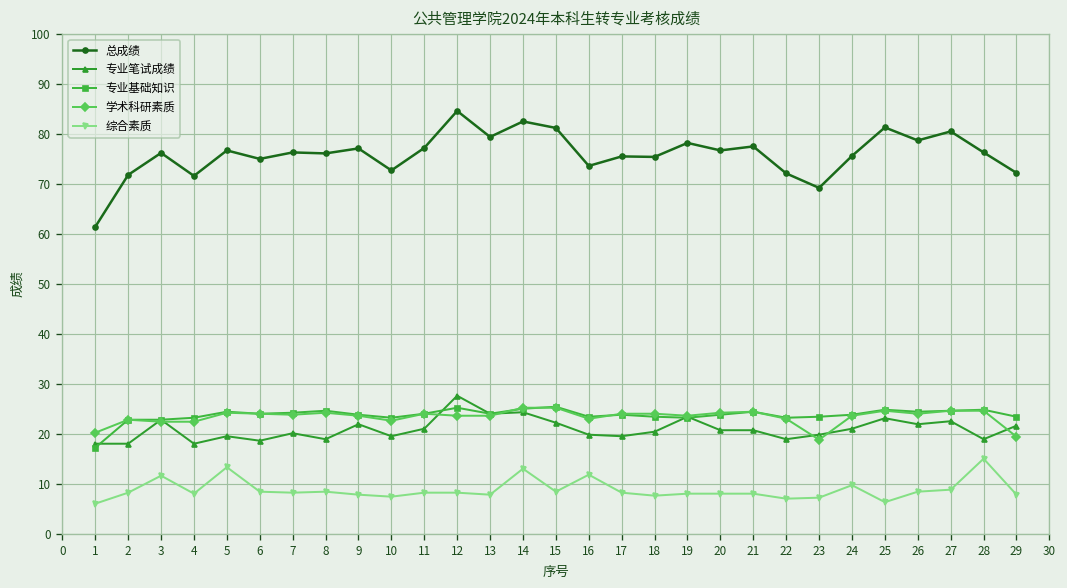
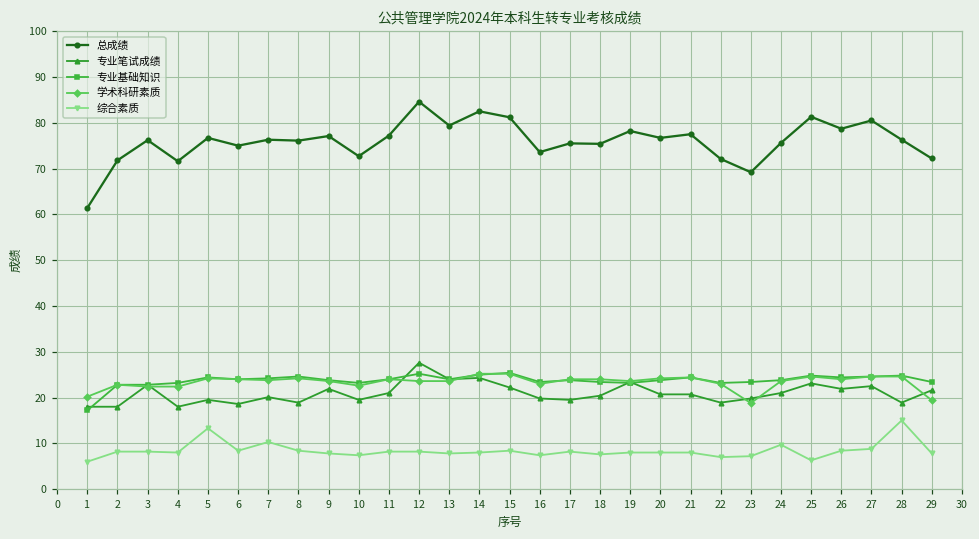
  {
    "综合素质": {
      "1": 6,
      "2": 8,
-     "3": 12,
+     "3": 8,
      "4": 8,
      "5": 13,
      "6": 8,
-     "7": 8,
+     "7": 10,
      "8": 8,
      "9": 8,
      "10": 7,
      "11": 8,
      "12": 8,
      "13": 8,
-     "14": 13,
+     "14": 8,
      "15": 8,
-     "16": 12,
+     "16": 7,
      "17": 8,
      "18": 8,
      "19": 8,
      "20": 8,
      "21": 8,
      "22": 7,
      "23": 7,
      "24": 10,
      "25": 6,
      "26": 8,
      "27": 9,
      "28": 15,
      "29": 8
    }
  }
